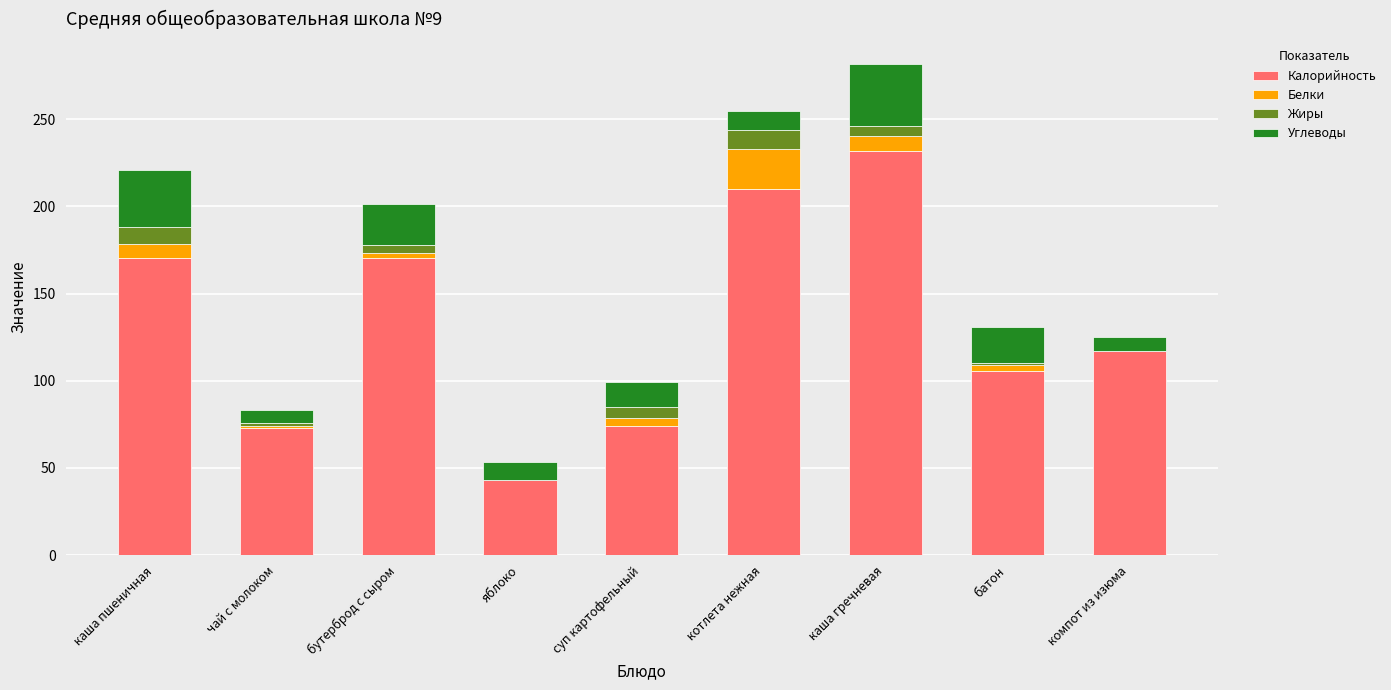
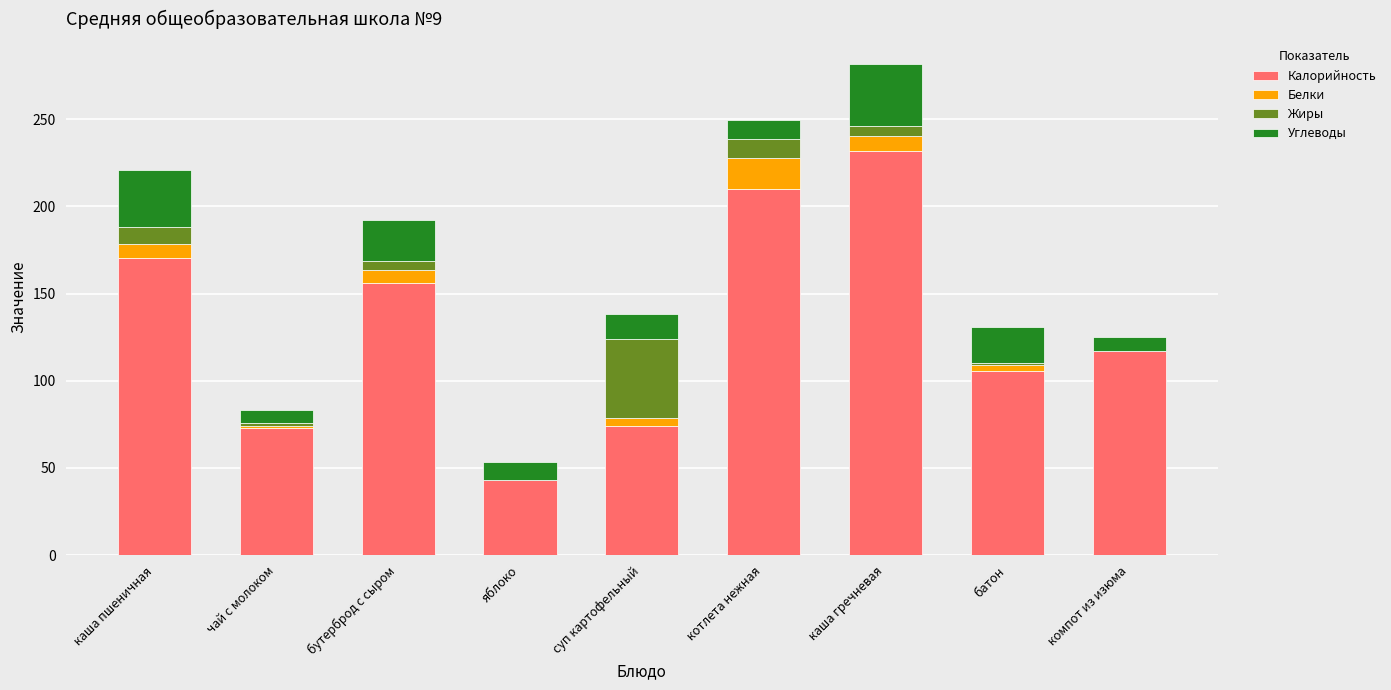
  {
    "Калорийность": {
      "каша пшеничная": 170,
      "чай с молоком": 73,
-     "бутерброд с сыром": 170,
+     "бутерброд с сыром": 156,
      "яблоко": 43,
      "суп картофельный": 74,
      "котлета нежная": 210,
      "каша гречневая": 232,
      "батон": 106,
      "компот из изюма": 117
    },
    "Белки": {
      "каша пшеничная": 9,
-     "бутерброд с сыром": 3,
+     "бутерброд с сыром": 8,
      "суп картофельный": 4,
-     "котлета нежная": 23,
+     "котлета нежная": 18,
      "каша гречневая": 8,
      "батон": 4
    },
    "Жиры": {
      "каша пшеничная": 10,
      "бутерброд с сыром": 5,
      "яблоко": 0,
-     "суп картофельный": 7,
+     "суп картофельный": 46,
      "котлета нежная": 11,
      "каша гречневая": 6,
      "компот из изюма": 0
    },
    "Углеводы": {
      "каша пшеничная": 32,
      "чай с молоком": 8,
      "бутерброд с сыром": 24,
      "яблоко": 10,
      "суп картофельный": 14,
      "котлета нежная": 11,
      "каша гречневая": 36,
      "батон": 21,
      "компот из изюма": 8
    }
  }
